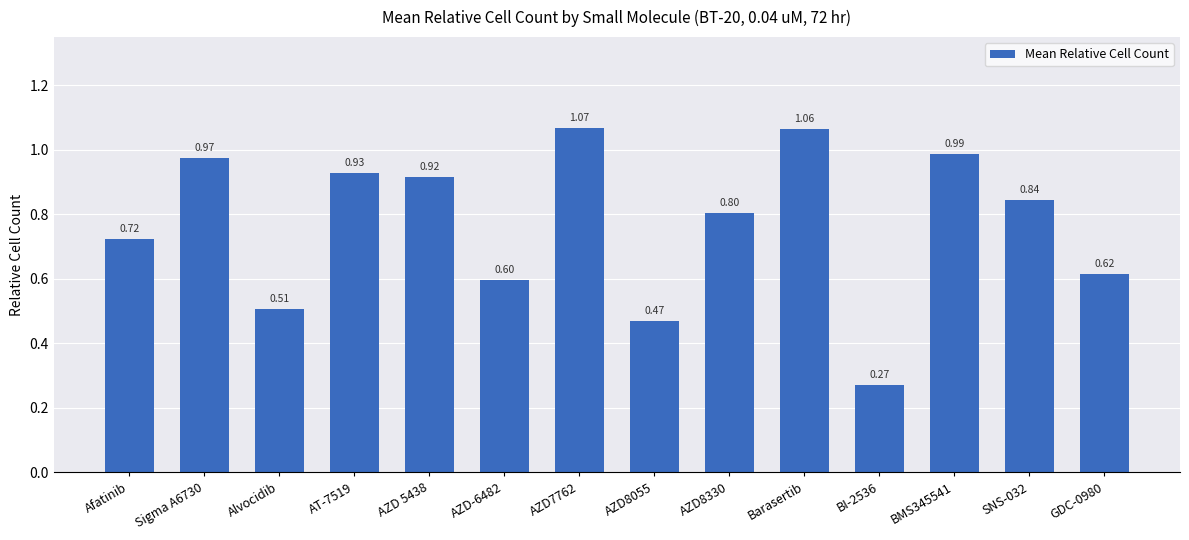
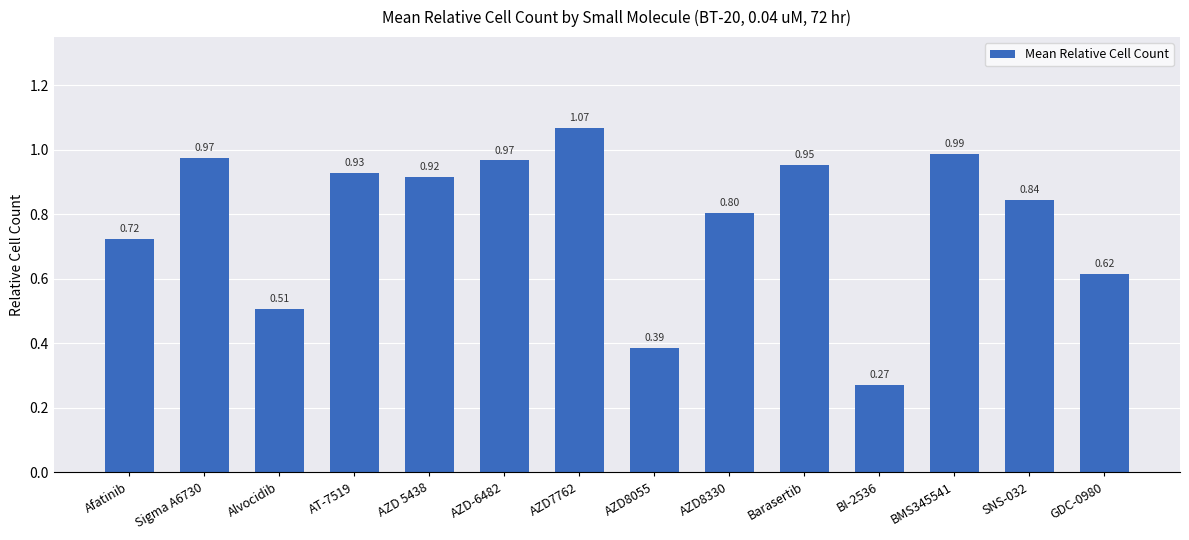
  {
    "Afatinib": 0.72,
    "Sigma A6730": 0.97,
    "Alvocidib": 0.51,
    "AT-7519": 0.93,
    "AZD 5438": 0.92,
-   "AZD-6482": 0.60,
+   "AZD-6482": 0.97,
    "AZD7762": 1.07,
-   "AZD8055": 0.47,
+   "AZD8055": 0.39,
    "AZD8330": 0.80,
-   "Barasertib": 1.06,
+   "Barasertib": 0.95,
    "BI-2536": 0.27,
    "BMS345541": 0.99,
    "SNS-032": 0.84,
    "GDC-0980": 0.62
  }
